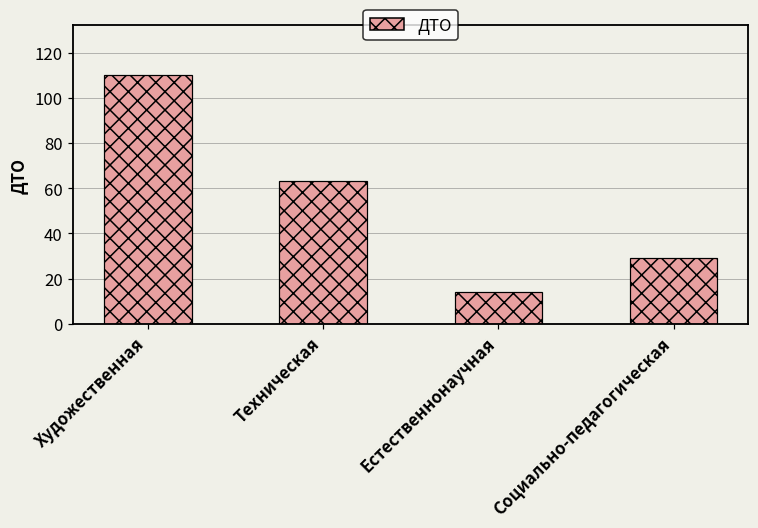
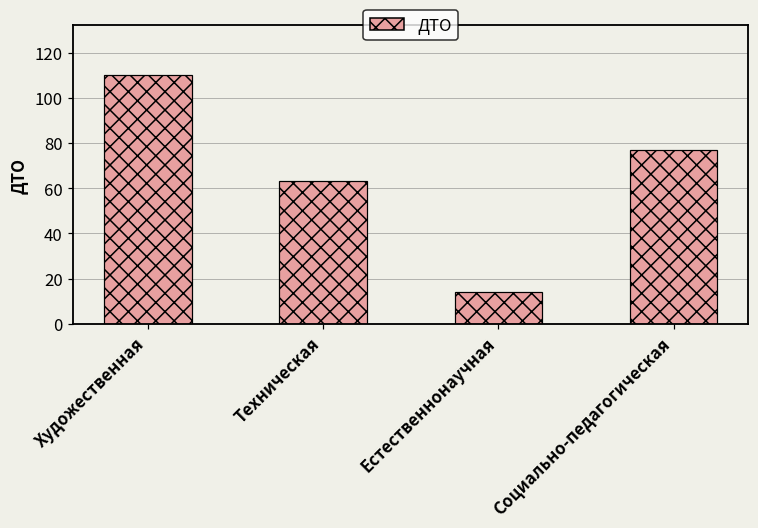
  {
    "Художественная": 110,
    "Техническая": 63,
    "Естественнонаучная": 14,
-   "Социально-педагогическая": 29
+   "Социально-педагогическая": 77
  }
